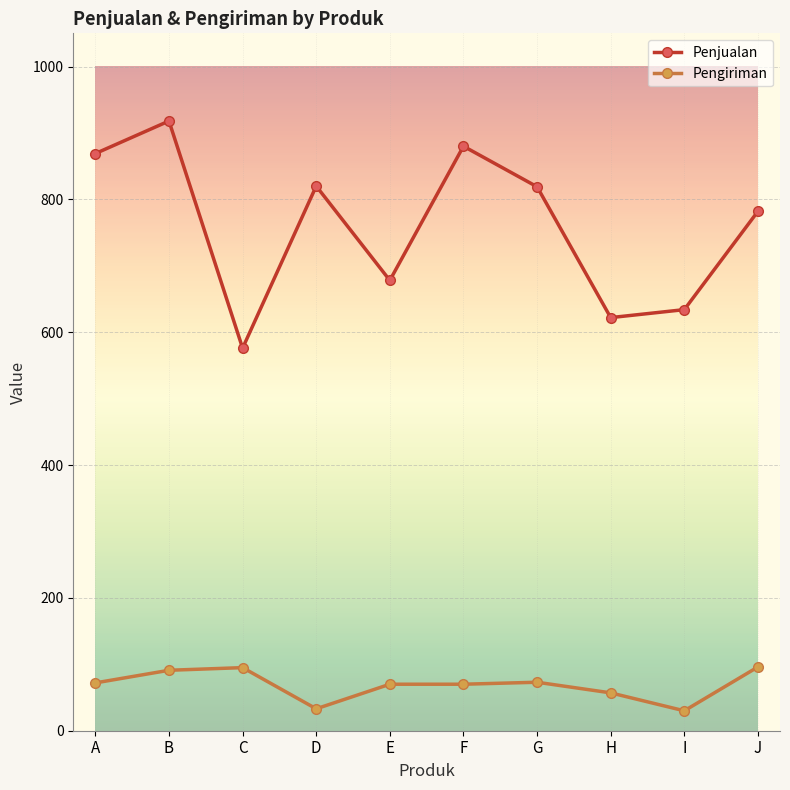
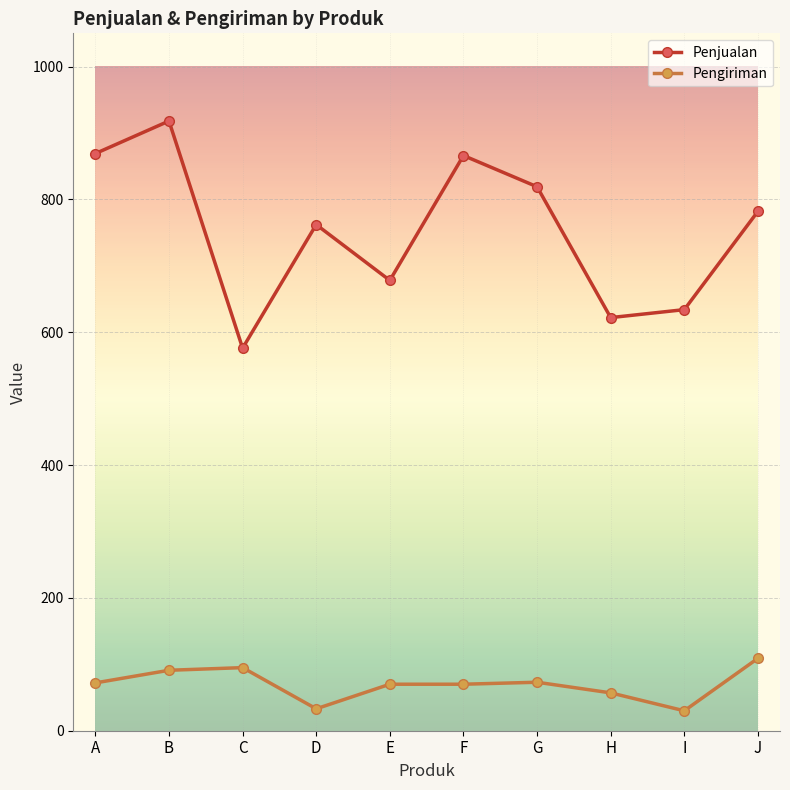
  {
    "Penjualan": {
      "A": 870,
      "B": 920,
      "C": 580,
-     "D": 820,
+     "D": 760,
      "E": 680,
-     "F": 880,
+     "F": 870,
      "G": 820,
      "H": 620,
      "I": 630,
      "J": 780
    },
    "Pengiriman": {
      "A": 70,
      "B": 90,
      "C": 100,
      "D": 30,
      "E": 70,
      "F": 70,
      "G": 70,
      "H": 60,
      "I": 30,
-     "J": 100
+     "J": 110
    }
  }
